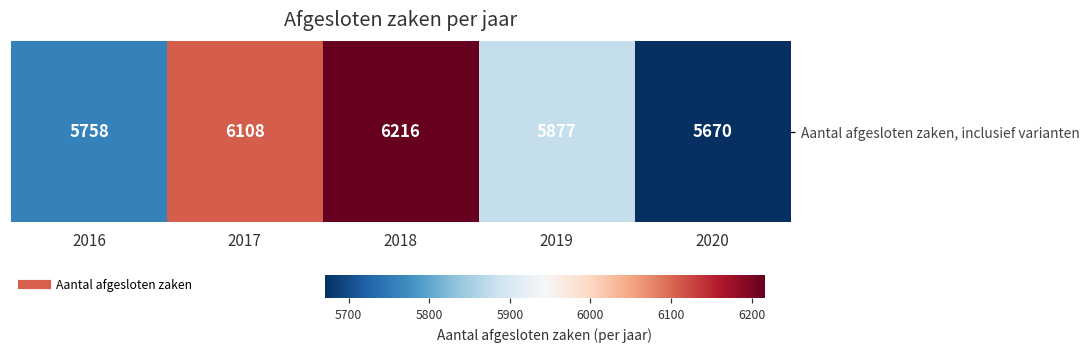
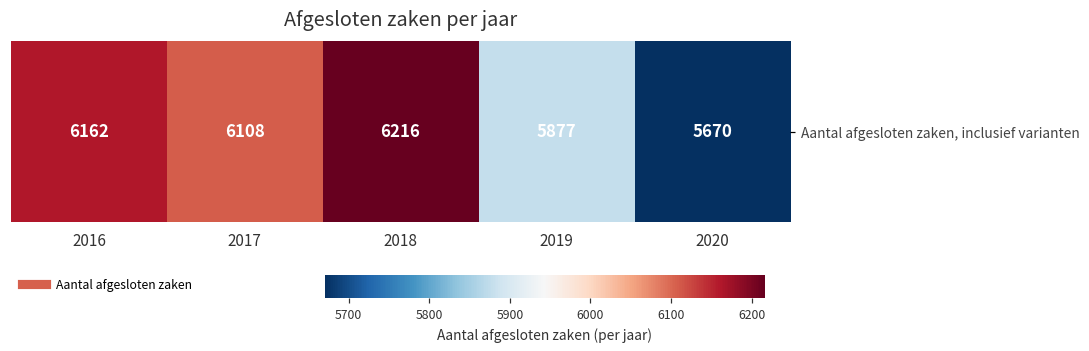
  {
    "Aantal afgesloten zaken, inclusief varianten": {
-     "2016": 5758,
+     "2016": 6162,
      "2017": 6108,
      "2018": 6216,
      "2019": 5877,
      "2020": 5670
    }
  }
